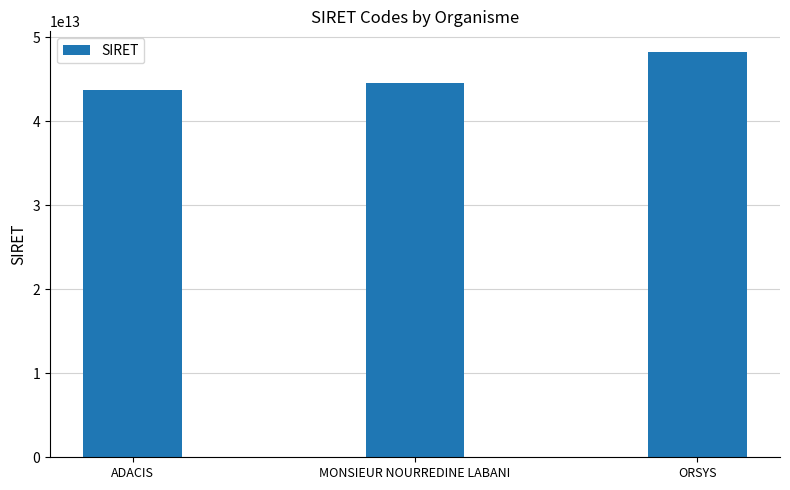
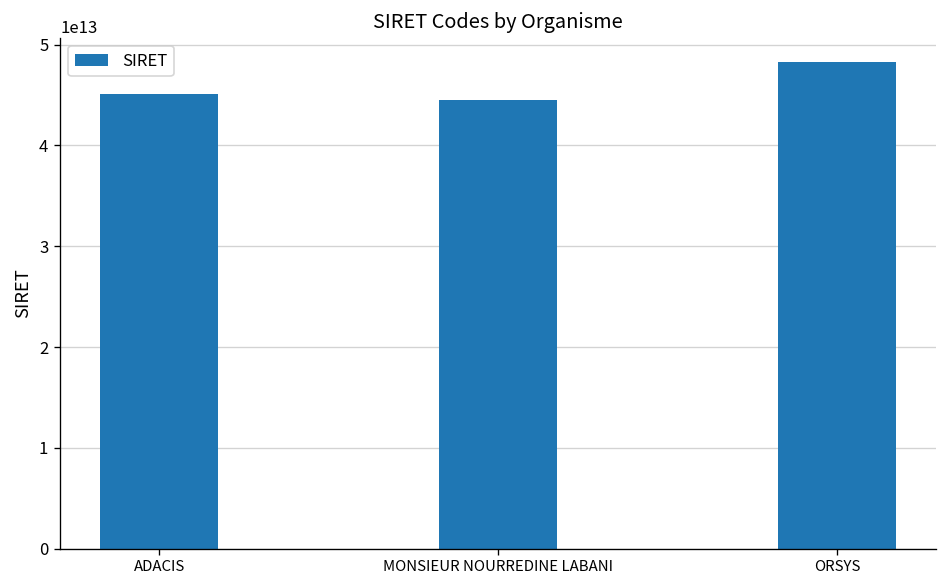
  {
-   "ADACIS": 44000000000000,
+   "ADACIS": 45000000000000,
    "MONSIEUR NOURREDINE LABANI": 45000000000000,
    "ORSYS": 48000000000000
  }
